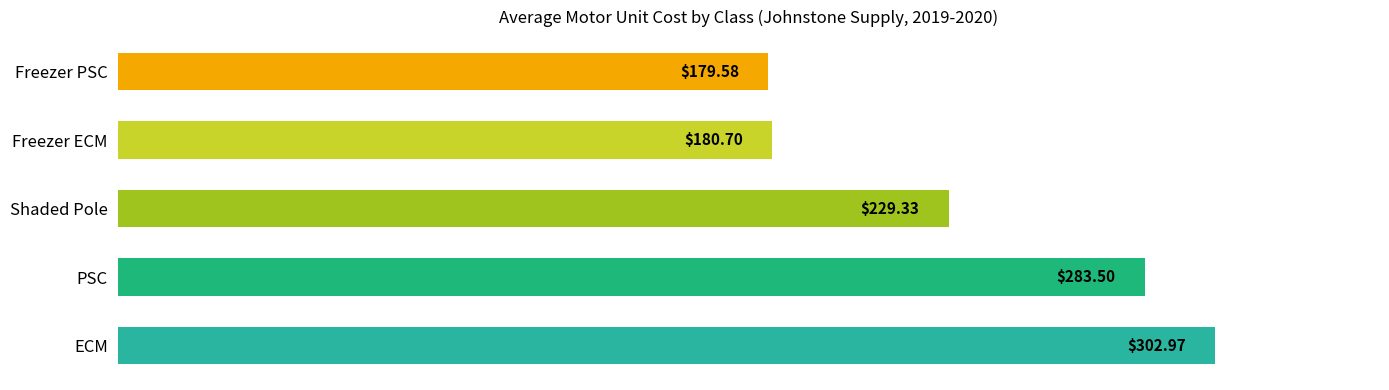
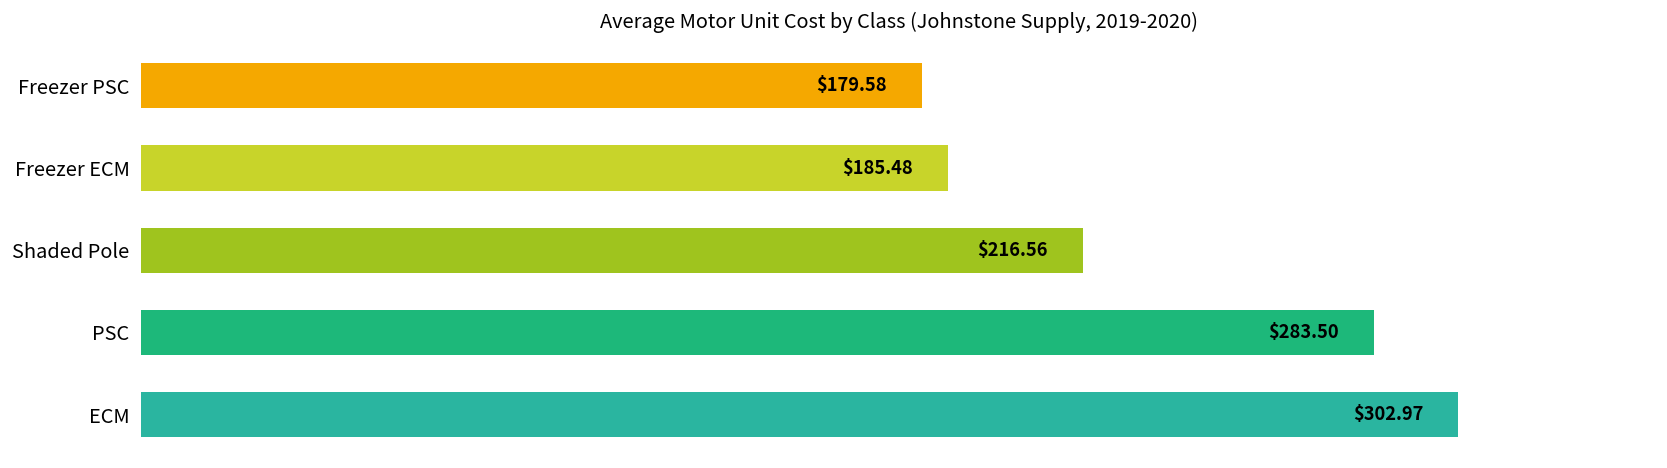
  {
    "Freezer PSC": "$179.58",
-   "Freezer ECM": "$180.70",
-   "Shaded Pole": "$229.33",
+   "Freezer ECM": "$185.48",
+   "Shaded Pole": "$216.56",
    "PSC": "$283.50",
    "ECM": "$302.97"
  }
